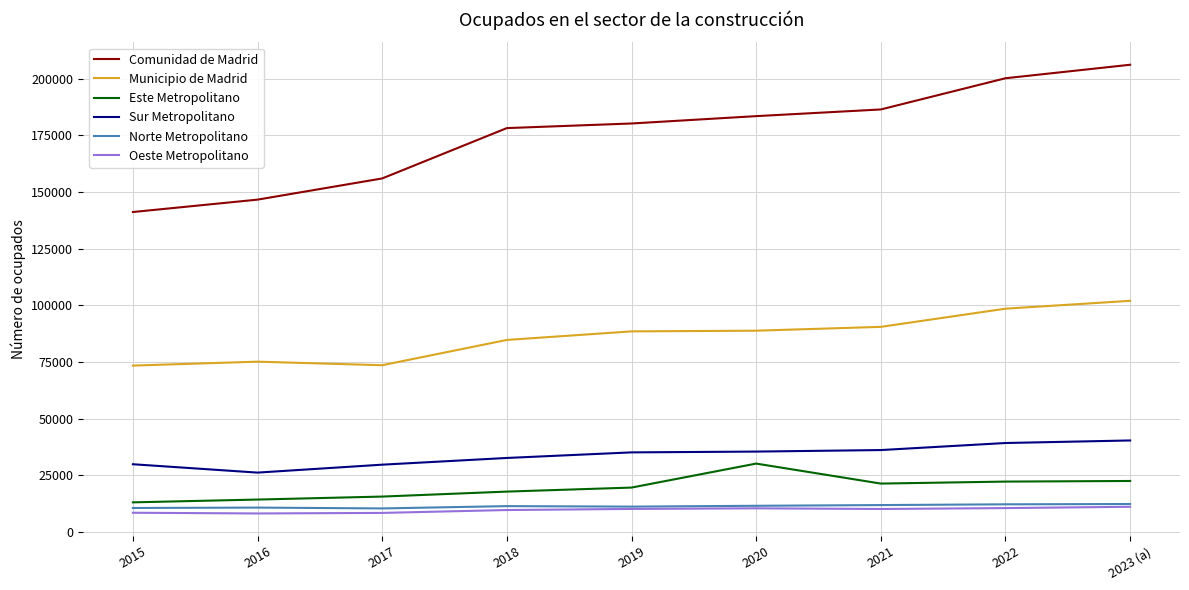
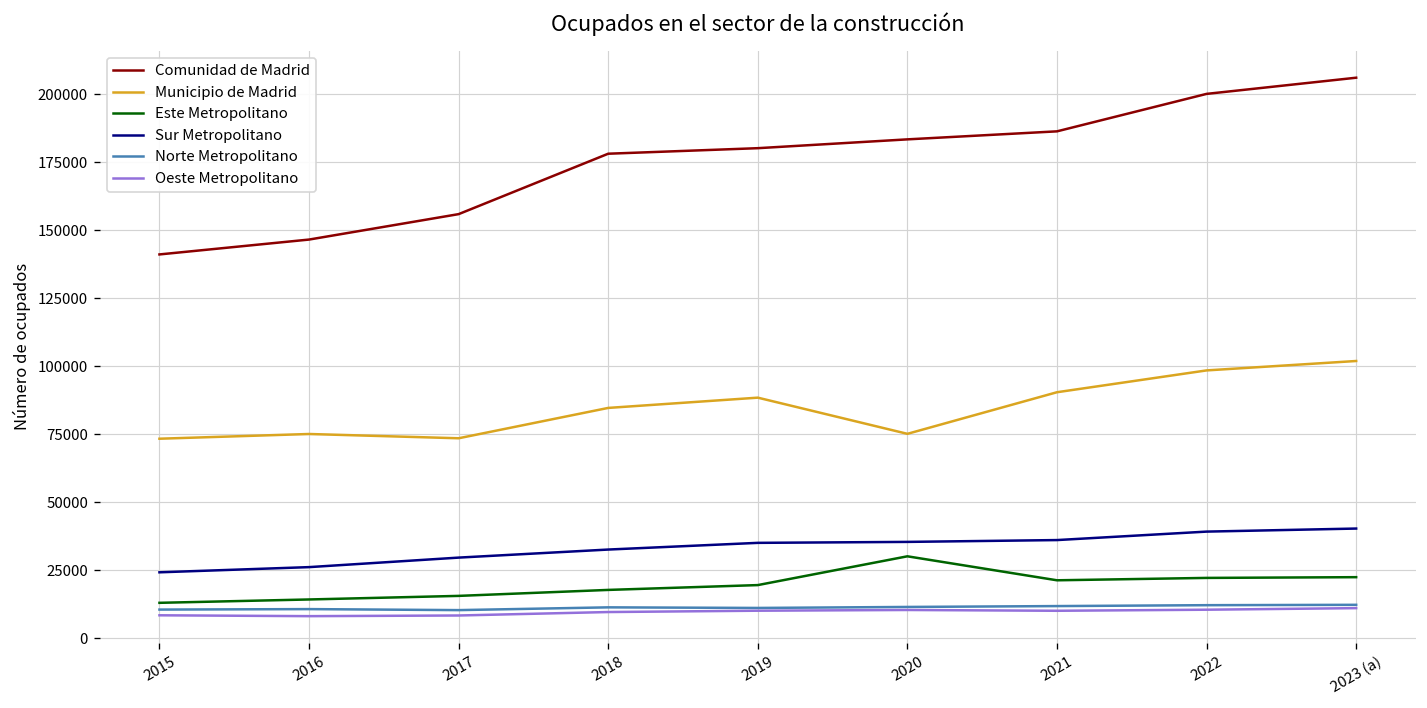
  {
    "Comunidad de Madrid": {
      "2015": 141000,
      "2016": 147000,
      "2017": 156000,
      "2018": 178000,
      "2019": 180000,
      "2020": 183000,
      "2021": 186000,
      "2022": 200000,
      "2023 (a)": 206000
    },
    "Municipio de Madrid": {
      "2015": 73000,
      "2016": 75000,
      "2017": 74000,
      "2018": 85000,
      "2019": 88000,
-     "2020": 89000,
+     "2020": 75000,
      "2021": 90000,
      "2022": 99000,
      "2023 (a)": 102000
    },
    "Este Metropolitano": {
      "2015": 13000,
      "2016": 14000,
      "2017": 16000,
      "2018": 18000,
      "2019": 20000,
      "2020": 30000,
      "2021": 21000,
      "2022": 22000,
      "2023 (a)": 22000
    },
    "Sur Metropolitano": {
-     "2015": 30000,
+     "2015": 24000,
      "2016": 26000,
      "2017": 30000,
      "2018": 33000,
      "2019": 35000,
      "2020": 35000,
      "2021": 36000,
      "2022": 39000,
      "2023 (a)": 40000
    },
    "Norte Metropolitano": {
      "2015": 11000,
      "2016": 11000,
      "2017": 10000,
      "2018": 11000,
      "2021": 12000,
      "2022": 12000,
      "2023 (a)": 12000
    },
    "Oeste Metropolitano": {
      "2015": 8000,
      "2016": 8000,
      "2017": 8000,
      "2018": 10000,
      "2021": 10000,
      "2022": 10000,
      "2023 (a)": 11000
    }
  }
